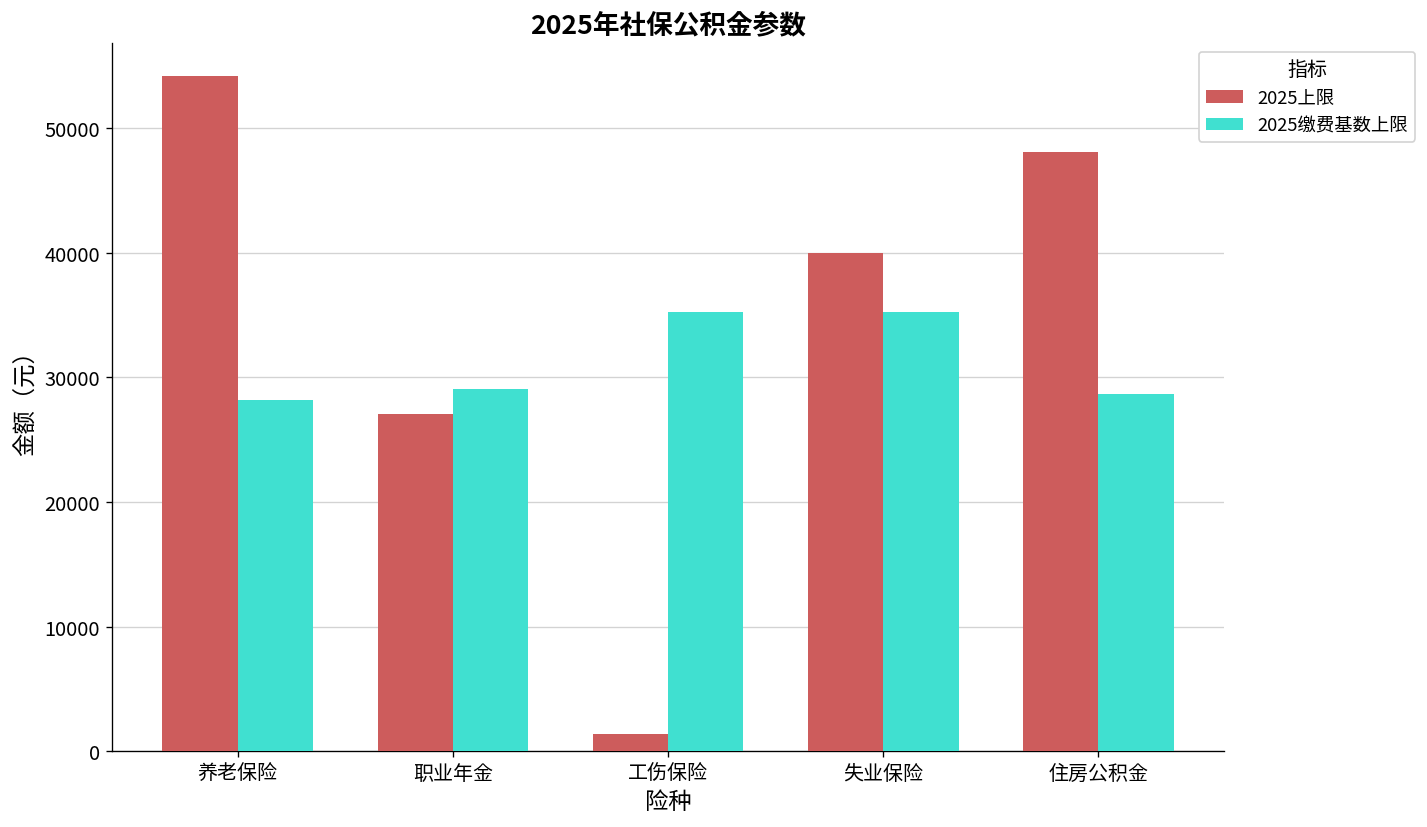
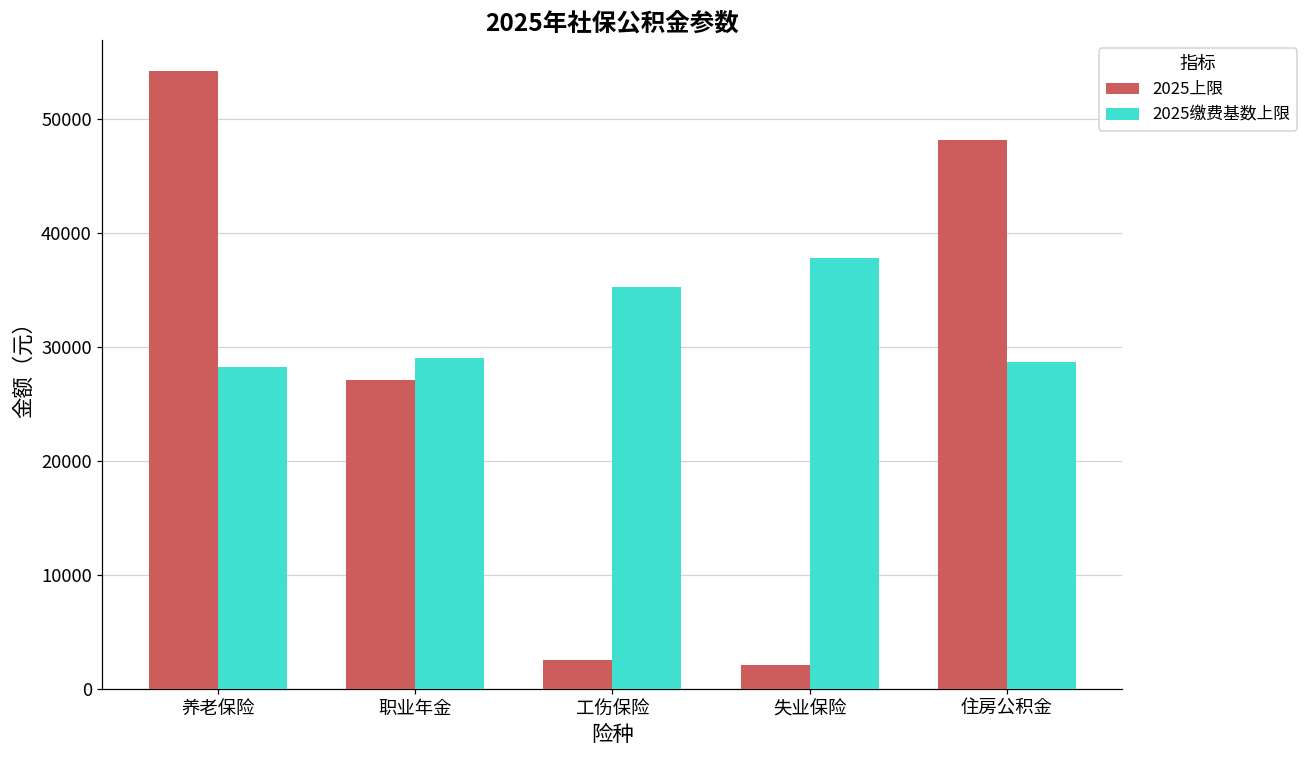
  {
    "2025上限": {
      "养老保险": 54200,
      "职业年金": 27100,
-     "工伤保险": 1400,
-     "失业保险": 40000,
+     "工伤保险": 2500,
+     "失业保险": 2100,
      "住房公积金": 48100
    },
    "2025缴费基数上限": {
      "养老保险": 28200,
      "职业年金": 29100,
      "工伤保险": 35300,
-     "失业保险": 35300,
+     "失业保险": 37800,
      "住房公积金": 28700
    }
  }
